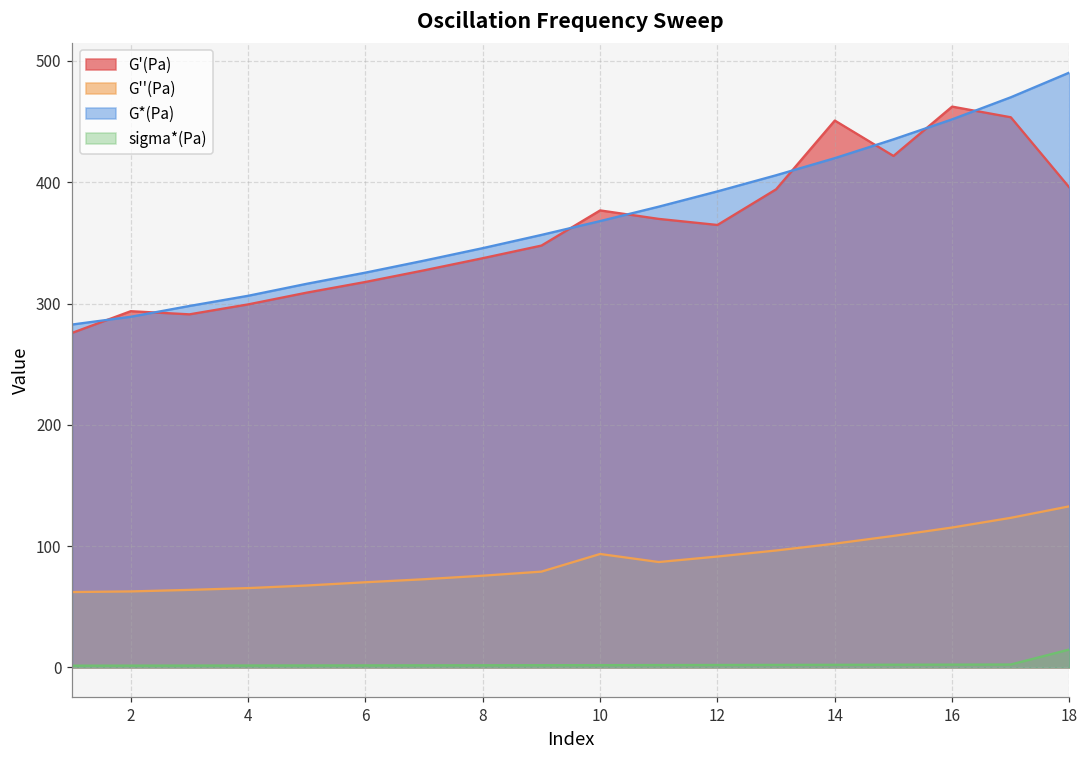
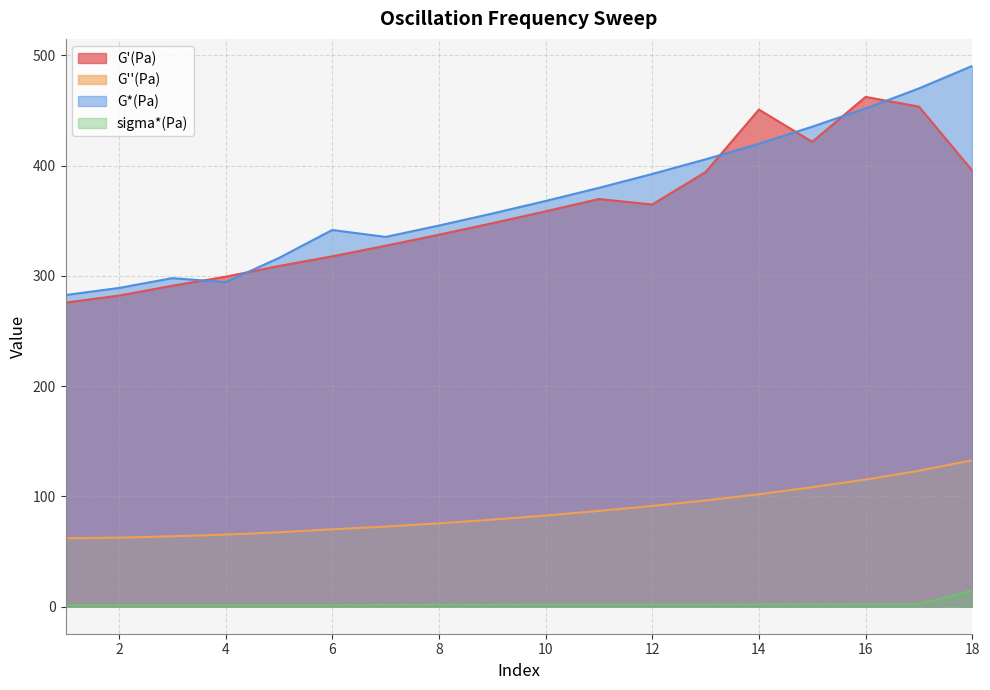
  {
    "G'(Pa)": {
-     "2": 294,
+     "2": 282,
      "4": 299,
      "6": 318,
      "8": 337,
-     "10": 377,
+     "10": 359,
      "12": 365,
      "14": 451,
      "16": 462,
      "18": 396
    },
    "G''(Pa)": {
      "2": 63,
      "4": 65,
      "6": 70,
      "8": 76,
-     "10": 93,
+     "10": 83,
      "12": 91,
      "14": 102,
      "16": 115,
      "18": 133
    },
    "G*(Pa)": {
      "2": 289,
-     "4": 306,
-     "6": 326,
+     "4": 294,
+     "6": 342,
      "8": 346,
      "10": 368,
      "12": 393,
      "14": 420,
      "16": 452,
      "18": 491
    },
    "sigma*(Pa)": {
      "2": 1,
      "4": 2,
      "6": 2,
      "8": 2,
      "10": 2,
      "12": 2,
      "14": 2,
      "16": 2,
      "18": 15
    }
  }
